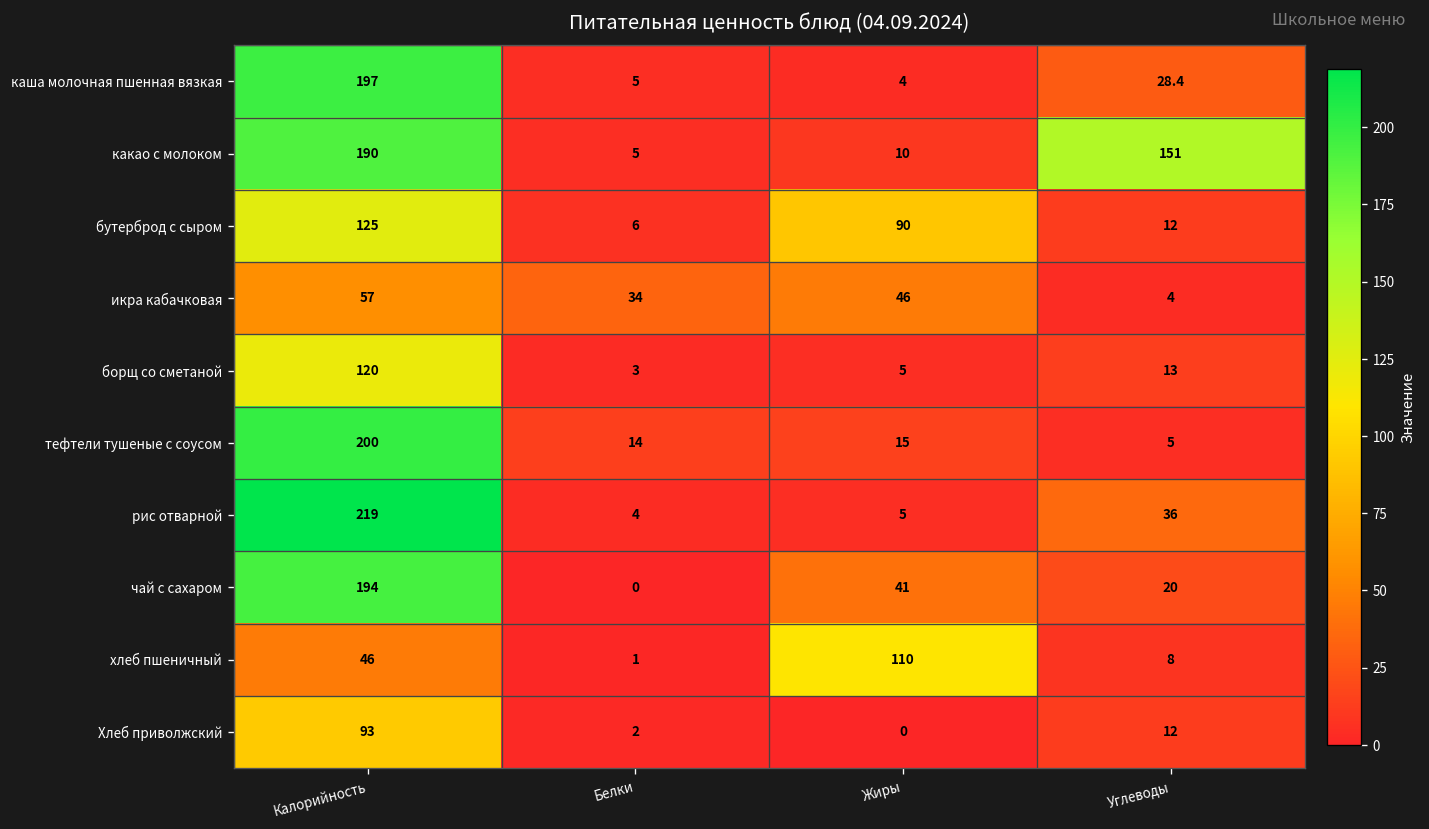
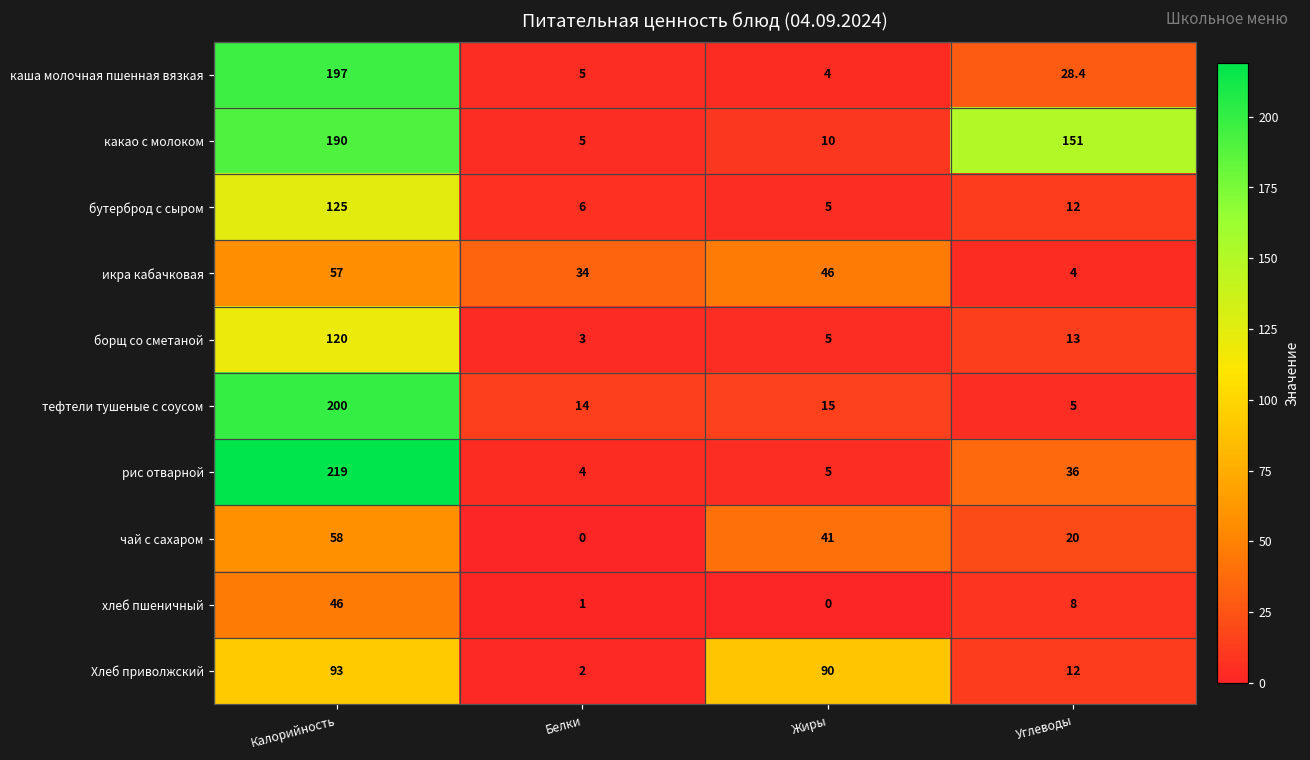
  {
    "каша молочная пшенная вязкая": {
      "Калорийность": 197,
      "Белки": 5,
      "Жиры": 4,
      "Углеводы": 28.4
    },
    "какао с молоком": {
      "Калорийность": 190,
      "Белки": 5,
      "Жиры": 10,
      "Углеводы": 151
    },
    "бутерброд с сыром": {
      "Калорийность": 125,
      "Белки": 6,
-     "Жиры": 90,
+     "Жиры": 5,
      "Углеводы": 12
    },
    "икра кабачковая": {
      "Калорийность": 57,
      "Белки": 34,
      "Жиры": 46,
      "Углеводы": 4
    },
    "борщ со сметаной": {
      "Калорийность": 120,
      "Белки": 3,
      "Жиры": 5,
      "Углеводы": 13
    },
    "тефтели тушеные с соусом": {
      "Калорийность": 200,
      "Белки": 14,
      "Жиры": 15,
      "Углеводы": 5
    },
    "рис отварной": {
      "Калорийность": 219,
      "Белки": 4,
      "Жиры": 5,
      "Углеводы": 36
    },
    "чай с сахаром": {
-     "Калорийность": 194,
+     "Калорийность": 58,
      "Белки": 0,
      "Жиры": 41,
      "Углеводы": 20
    },
    "хлеб пшеничный": {
      "Калорийность": 46,
      "Белки": 1,
-     "Жиры": 110,
+     "Жиры": 0,
      "Углеводы": 8
    },
    "Хлеб приволжский": {
      "Калорийность": 93,
      "Белки": 2,
-     "Жиры": 0,
+     "Жиры": 90,
      "Углеводы": 12
    }
  }
